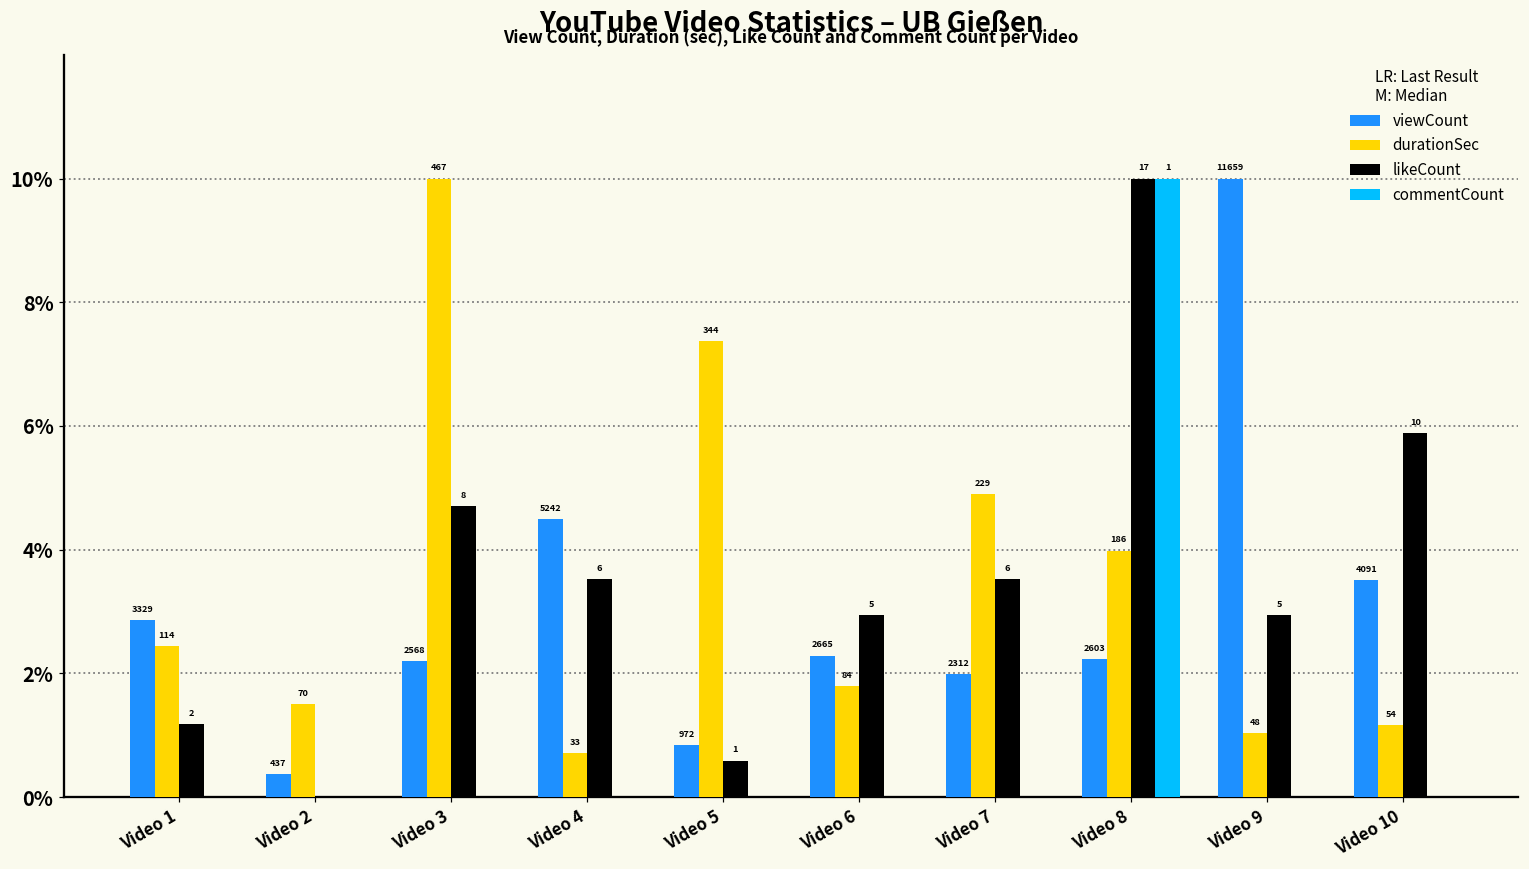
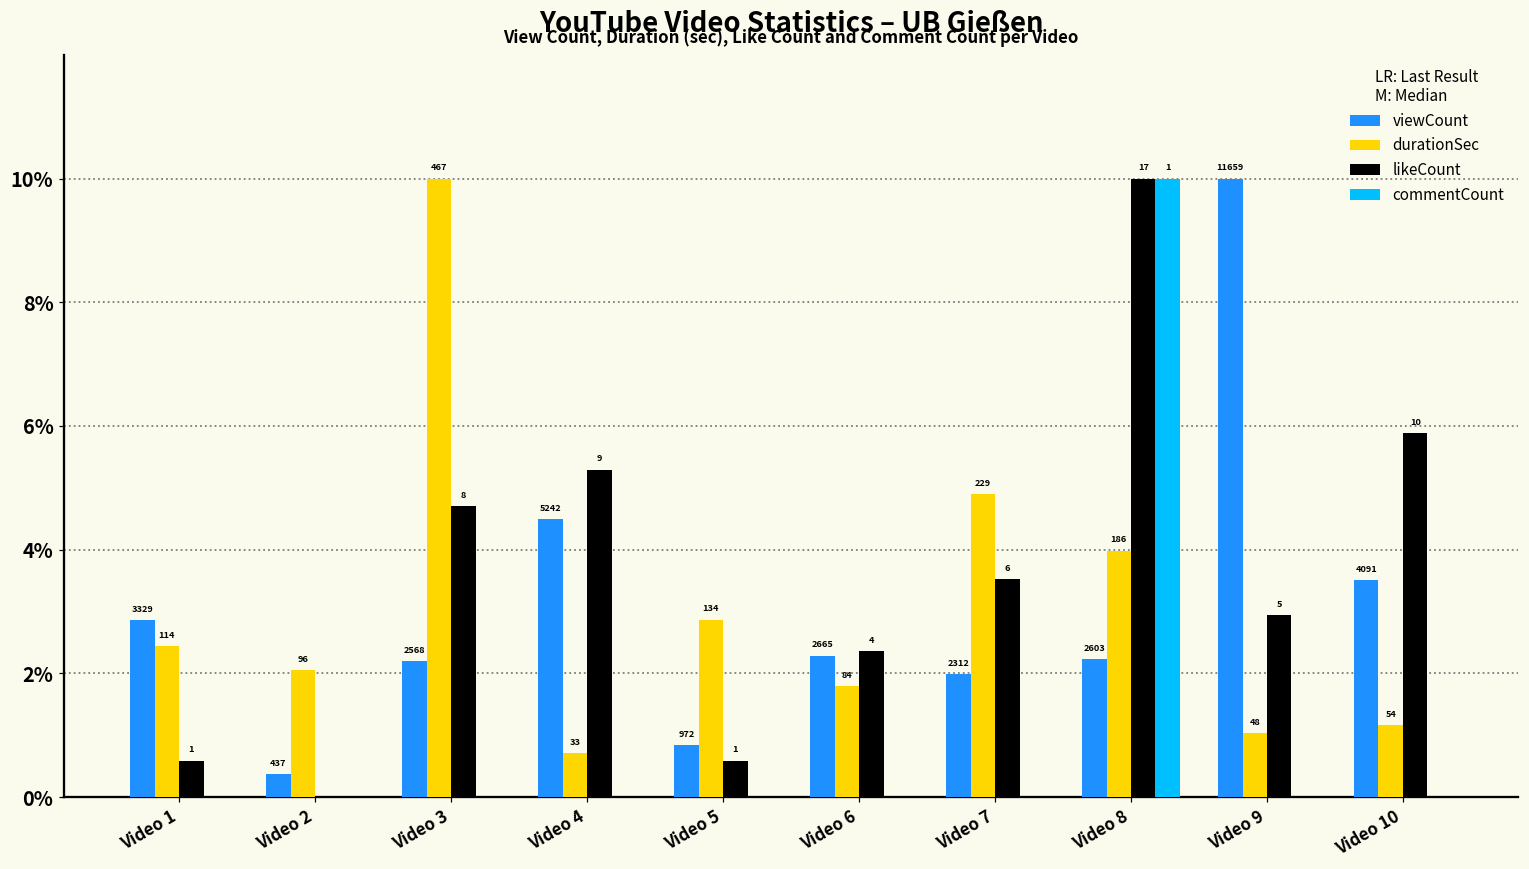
  {
    "durationSec": {
-     "Video 2": 70,
-     "Video 5": 344
+     "Video 2": 96,
+     "Video 5": 134
    },
    "likeCount": {
-     "Video 1": 2,
-     "Video 4": 6,
+     "Video 1": 1,
+     "Video 4": 9,
      "Video 5": 1,
-     "Video 6": 5
+     "Video 6": 4
    }
  }
